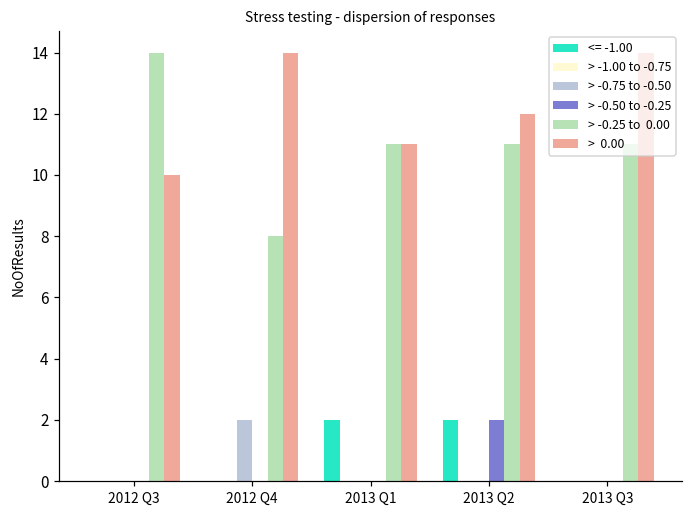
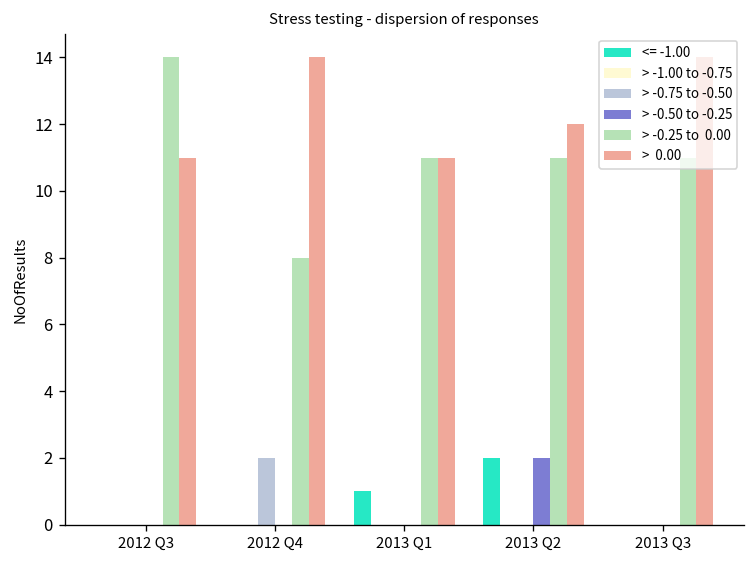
  {
    "<= -1.00": {
      "2012 Q3": 0,
      "2012 Q4": 0,
-     "2013 Q1": 2,
+     "2013 Q1": 1,
      "2013 Q2": 2,
      "2013 Q3": 0
    },
    "> -1.00 to -0.75": {
      "2012 Q3": 0,
      "2012 Q4": 0,
      "2013 Q1": 0,
      "2013 Q2": 0,
      "2013 Q3": 0
    },
    "> -0.50 to -0.25": {
      "2012 Q3": 0,
      "2012 Q4": 0,
      "2013 Q1": 0,
      "2013 Q2": 2,
      "2013 Q3": 0
    },
    "> 0.00": {
-     "2012 Q3": 10,
+     "2012 Q3": 11,
      "2012 Q4": 14,
      "2013 Q1": 11,
      "2013 Q2": 12
    }
  }
